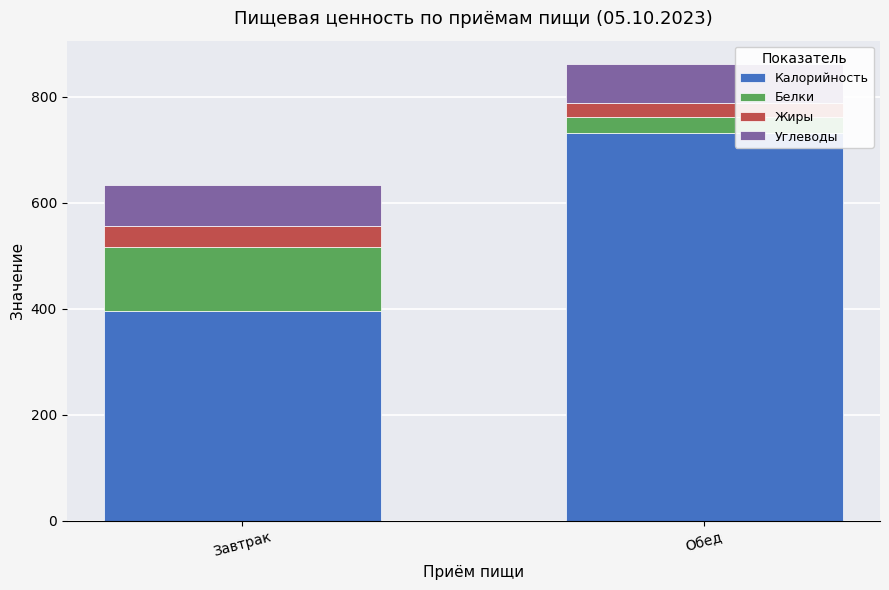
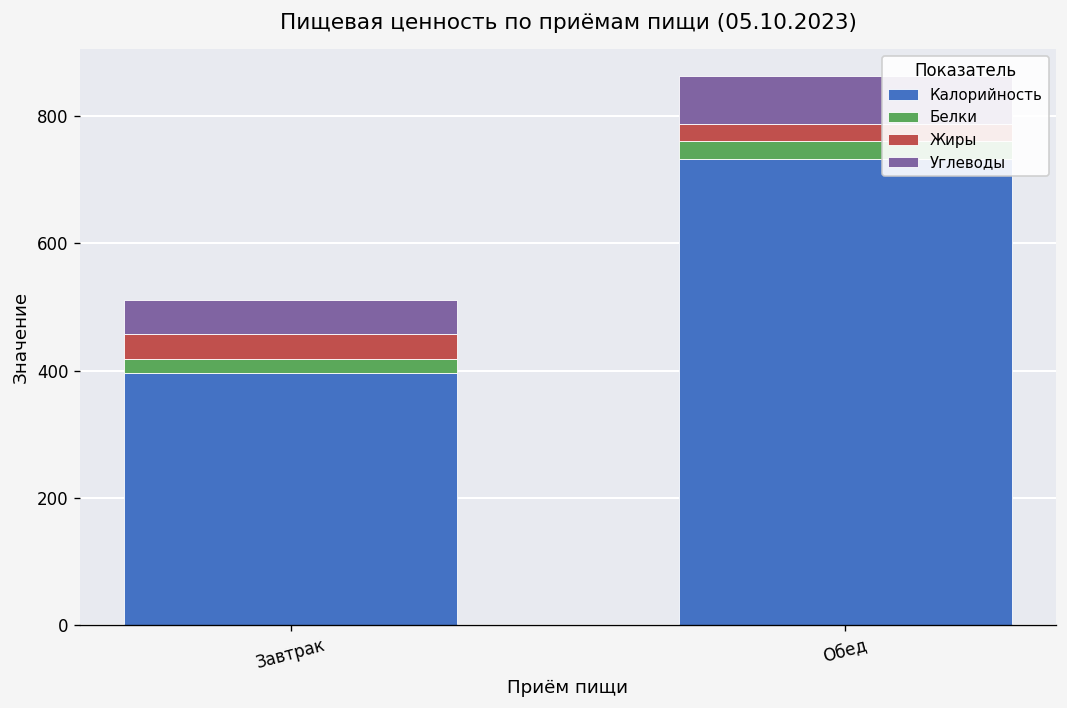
  {
    "Калорийность": {
      "Завтрак": 400,
      "Обед": 730
    },
    "Белки": {
-     "Завтрак": 120,
+     "Завтрак": 20,
      "Обед": 30
    },
    "Жиры": {
      "Завтрак": 40,
      "Обед": 30
    },
    "Углеводы": {
-     "Завтрак": 80,
+     "Завтрак": 50,
      "Обед": 80
    }
  }
